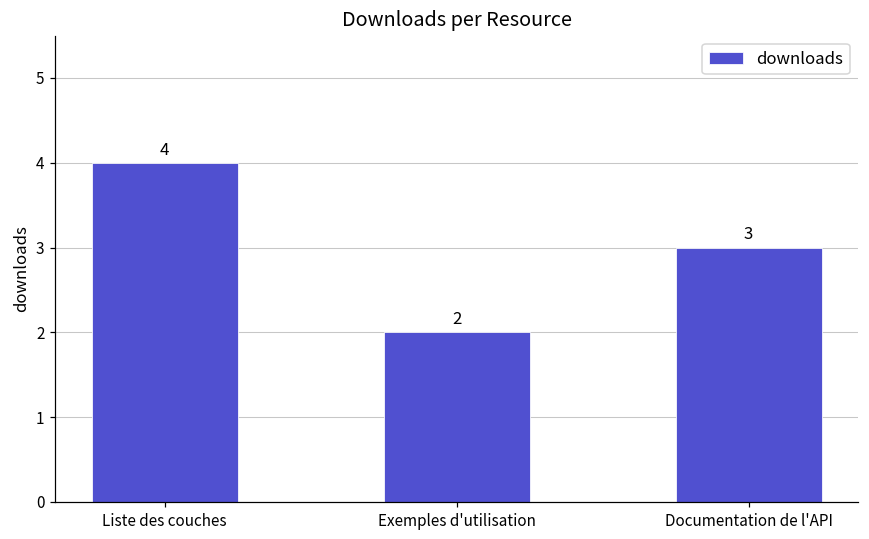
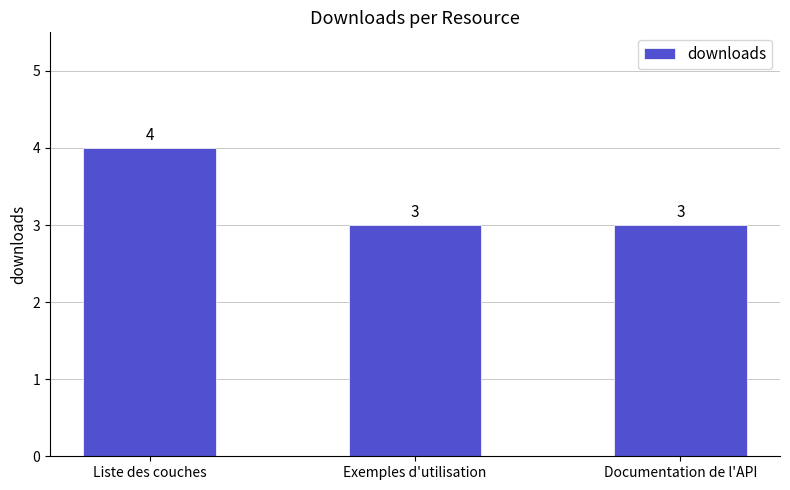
  {
    "Liste des couches": 4,
-   "Exemples d'utilisation": 2,
+   "Exemples d'utilisation": 3,
    "Documentation de l'API": 3
  }
